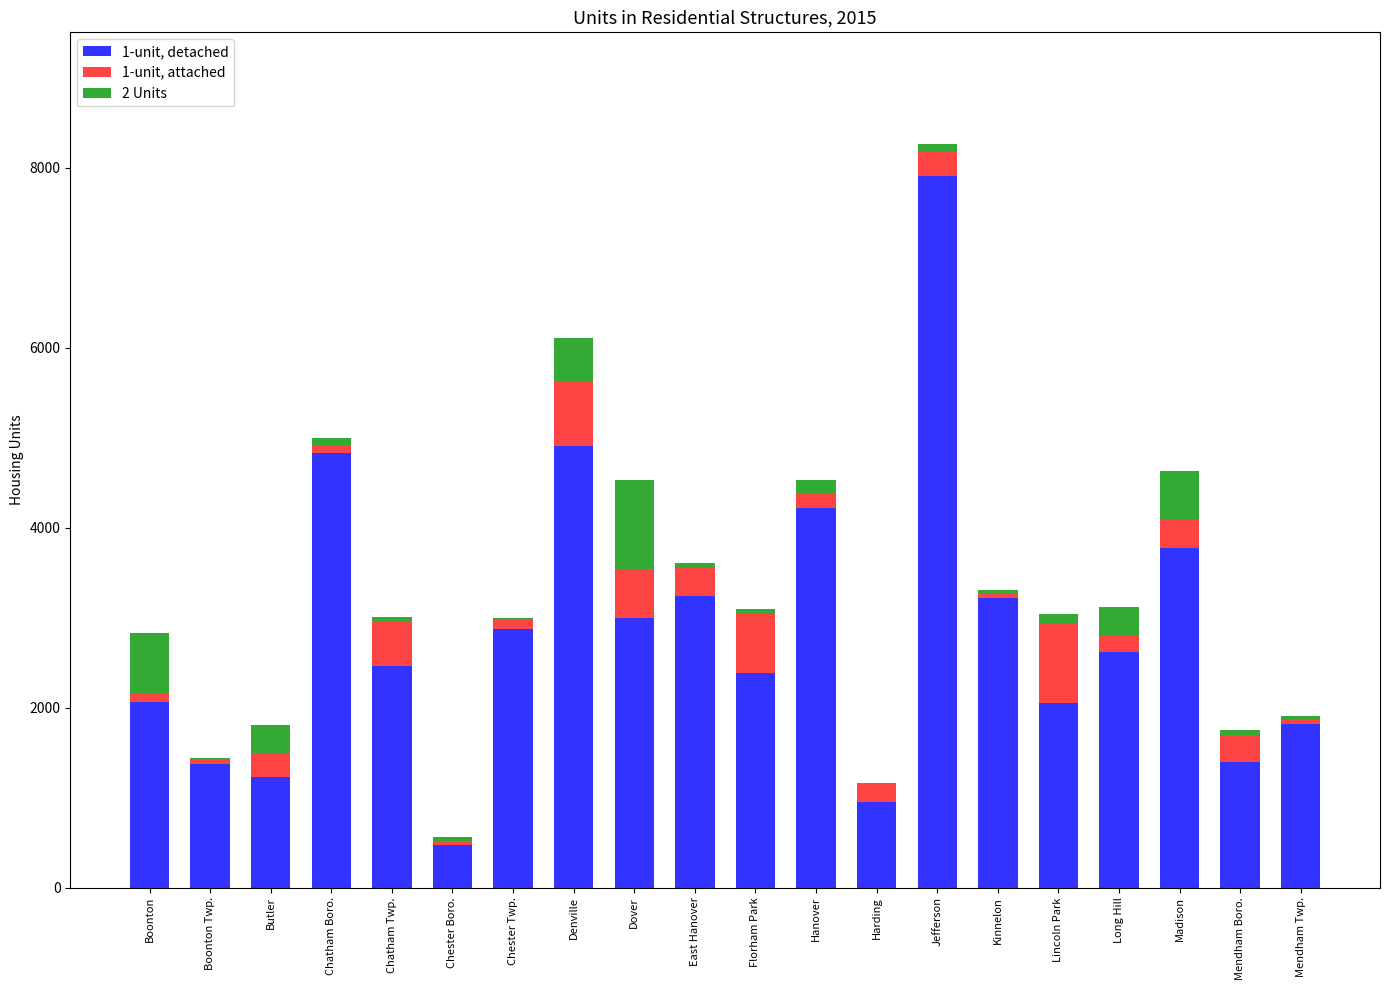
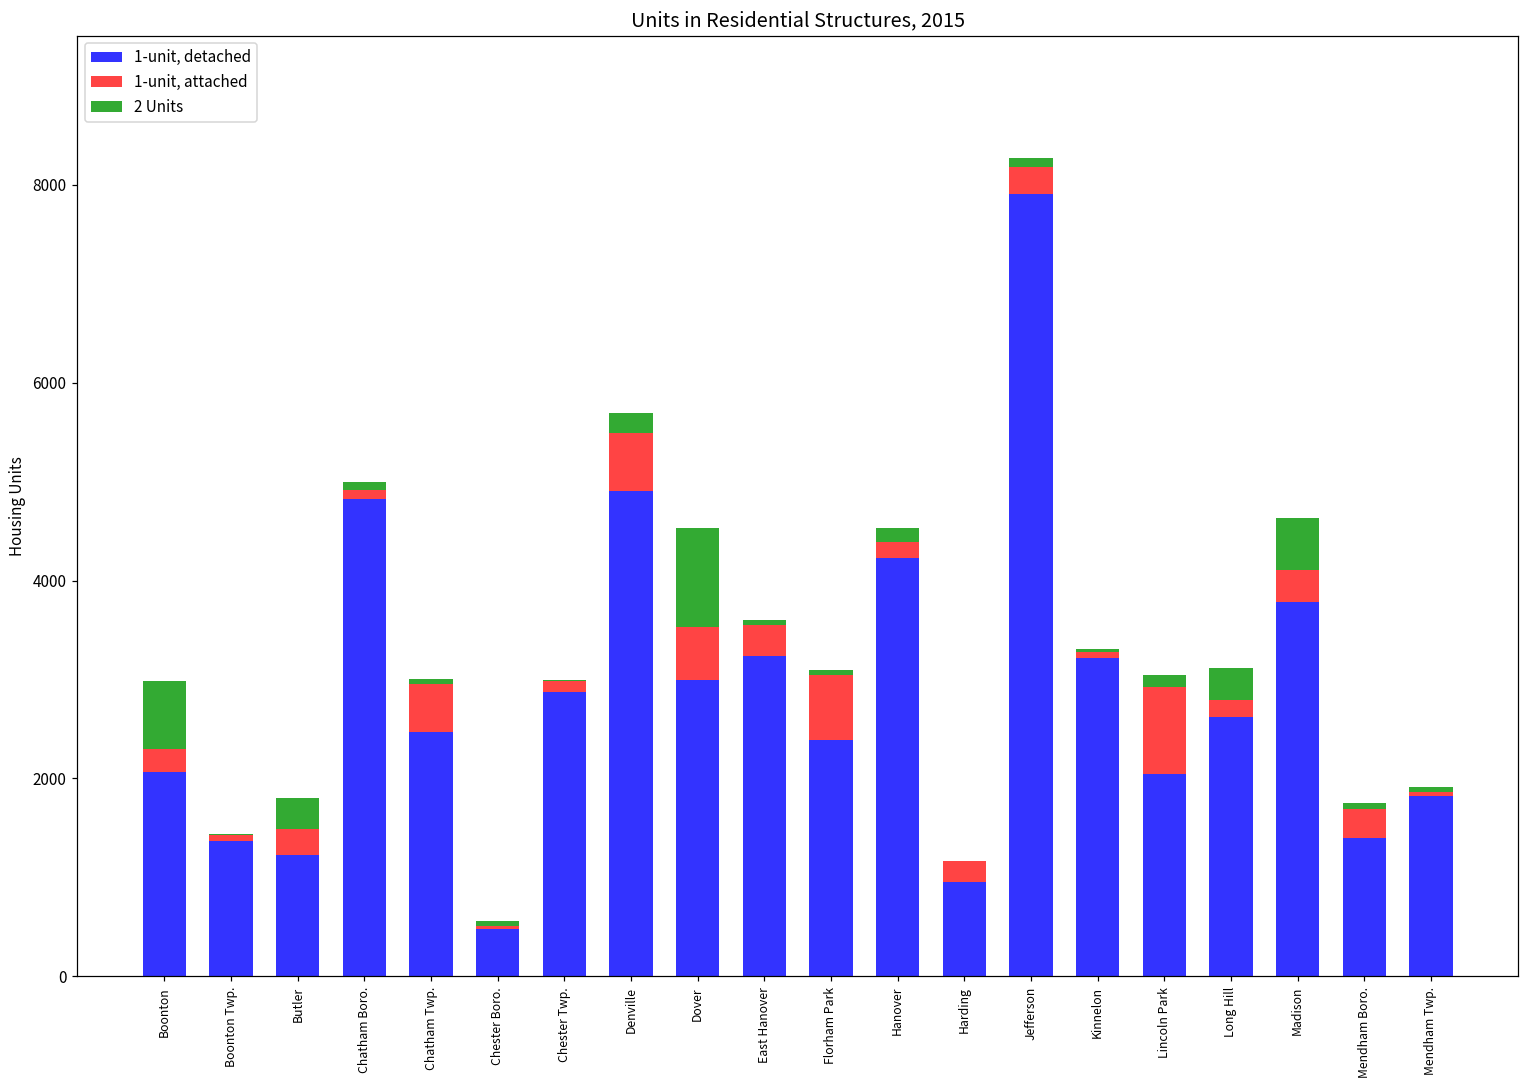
  {
    "1-unit, detached": {
      "Boonton": 2100,
      "Boonton Twp.": 1400,
      "Butler": 1200,
      "Chatham Boro.": 4800,
      "Chatham Twp.": 2500,
      "Chester Boro.": 500,
      "Chester Twp.": 2900,
      "Denville": 4900,
      "Dover": 3000,
      "East Hanover": 3200,
      "Florham Park": 2400,
      "Hanover": 4200,
      "Harding": 1000,
      "Jefferson": 7900,
      "Kinnelon": 3200,
      "Lincoln Park": 2000,
      "Long Hill": 2600,
      "Madison": 3800,
      "Mendham Boro.": 1400,
      "Mendham Twp.": 1800
    },
    "1-unit, attached": {
-     "Boonton": 100,
+     "Boonton": 200,
      "Boonton Twp.": 100,
      "Butler": 300,
      "Chatham Boro.": 100,
      "Chatham Twp.": 500,
      "Chester Boro.": 0,
      "Chester Twp.": 100,
-     "Denville": 700,
+     "Denville": 600,
      "Dover": 500,
      "East Hanover": 300,
      "Florham Park": 700,
      "Hanover": 200,
      "Harding": 200,
      "Jefferson": 300,
      "Kinnelon": 100,
      "Lincoln Park": 900,
      "Long Hill": 200,
      "Madison": 300,
      "Mendham Boro.": 300,
      "Mendham Twp.": 0
    },
    "2 Units": {
      "Boonton": 700,
      "Butler": 300,
      "Chatham Boro.": 100,
      "Chatham Twp.": 100,
      "Chester Boro.": 0,
-     "Denville": 500,
+     "Denville": 200,
      "Dover": 1000,
      "East Hanover": 100,
      "Florham Park": 100,
      "Hanover": 100,
      "Harding": 0,
      "Jefferson": 100,
      "Kinnelon": 0,
      "Lincoln Park": 100,
      "Long Hill": 300,
      "Madison": 500,
      "Mendham Boro.": 100,
      "Mendham Twp.": 100
    }
  }
